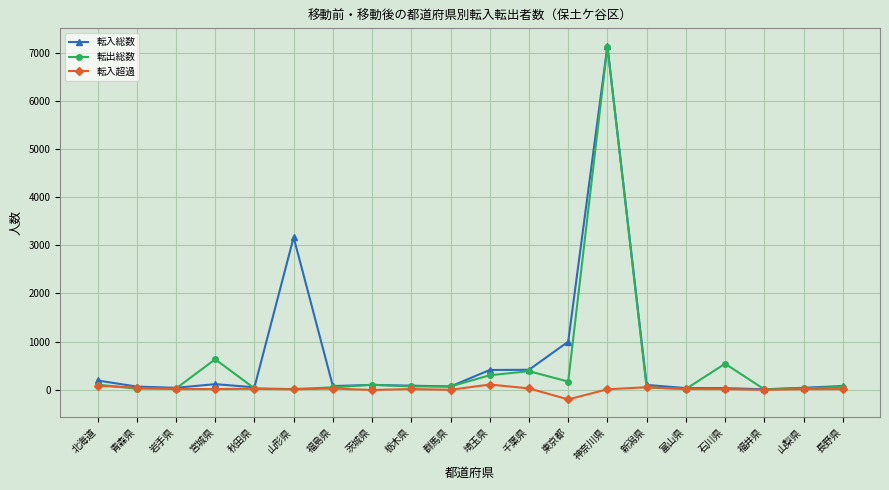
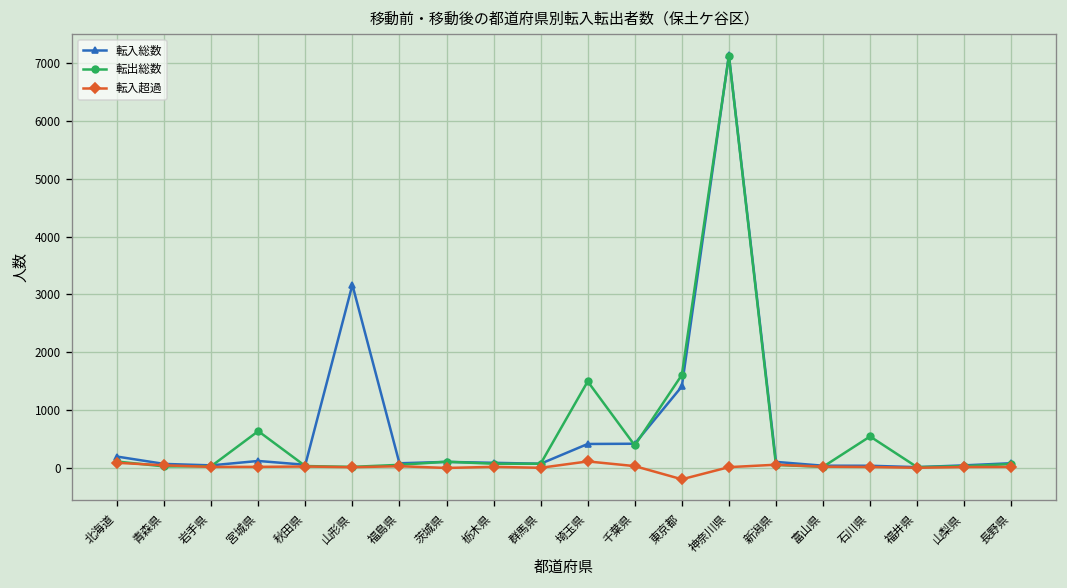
  {
    "転入総数": {
      "北海道": 200,
      "宮城県": 100,
      "山形県": 3200,
      "埼玉県": 400,
-     "東京都": 1000
+     "東京都": 1400
    },
    "転出総数": {
      "宮城県": 600,
-     "埼玉県": 300,
-     "東京都": 200,
+     "埼玉県": 1500,
+     "東京都": 1600,
      "石川県": 500
    },
    "転入超過": {
      "宮城県": 0,
      "茨城県": 0,
      "栃木県": 0,
      "群馬県": 0,
      "埼玉県": 100,
      "千葉県": 0,
      "東京都": -200,
      "神奈川県": 0
    }
  }
